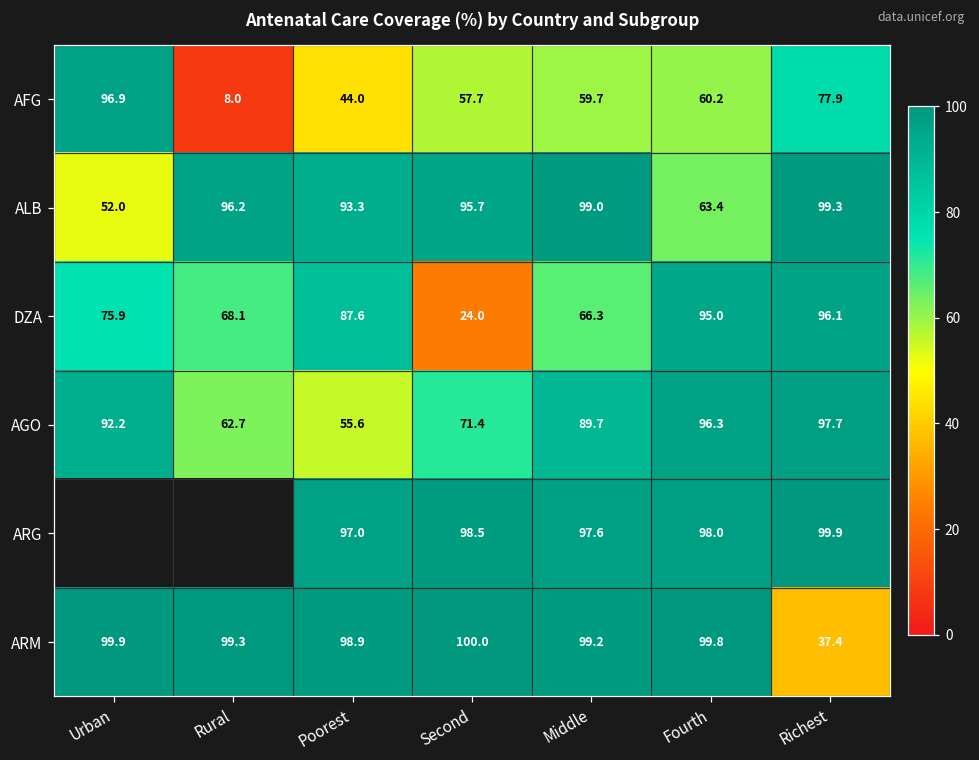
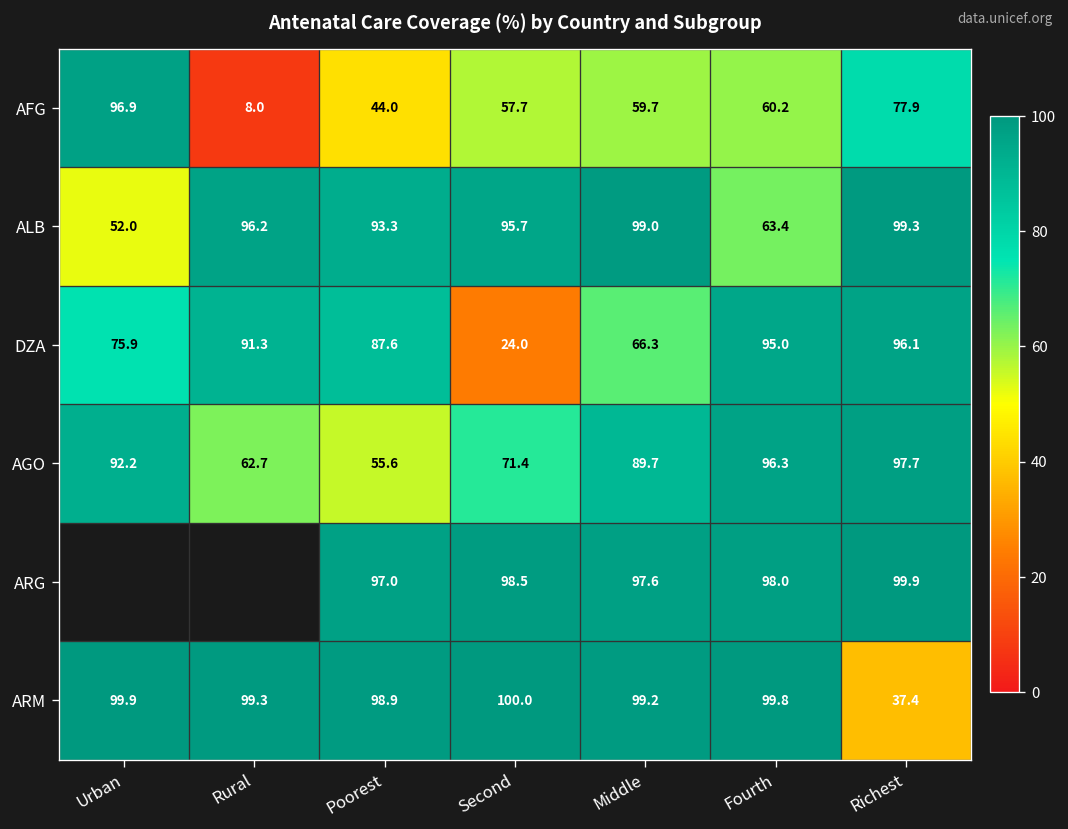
  {
    "AFG": {
      "Urban": 96.9,
      "Rural": 8.0,
      "Poorest": 44.0,
      "Second": 57.7,
      "Middle": 59.7,
      "Fourth": 60.2,
      "Richest": 77.9
    },
    "ALB": {
      "Urban": 52.0,
      "Rural": 96.2,
      "Poorest": 93.3,
      "Second": 95.7,
      "Middle": 99.0,
      "Fourth": 63.4,
      "Richest": 99.3
    },
    "DZA": {
      "Urban": 75.9,
-     "Rural": 68.1,
+     "Rural": 91.3,
      "Poorest": 87.6,
      "Second": 24.0,
      "Middle": 66.3,
      "Fourth": 95.0,
      "Richest": 96.1
    },
    "AGO": {
      "Urban": 92.2,
      "Rural": 62.7,
      "Poorest": 55.6,
      "Second": 71.4,
      "Middle": 89.7,
      "Fourth": 96.3,
      "Richest": 97.7
    },
    "ARG": {
      "Poorest": 97.0,
      "Second": 98.5,
      "Middle": 97.6,
      "Fourth": 98.0,
      "Richest": 99.9
    },
    "ARM": {
      "Urban": 99.9,
      "Rural": 99.3,
      "Poorest": 98.9,
      "Second": 100.0,
      "Middle": 99.2,
      "Fourth": 99.8,
      "Richest": 37.4
    }
  }
